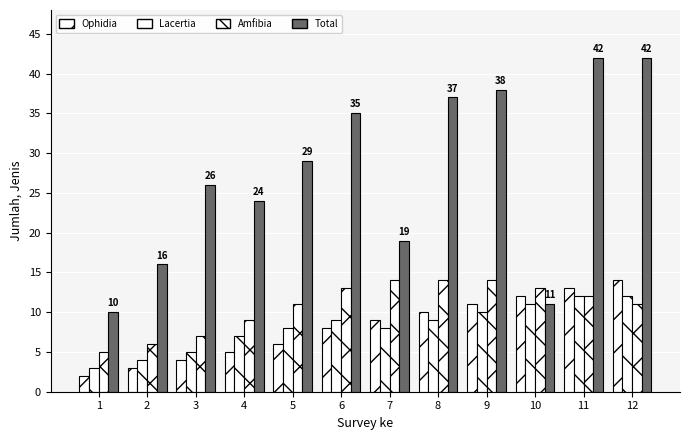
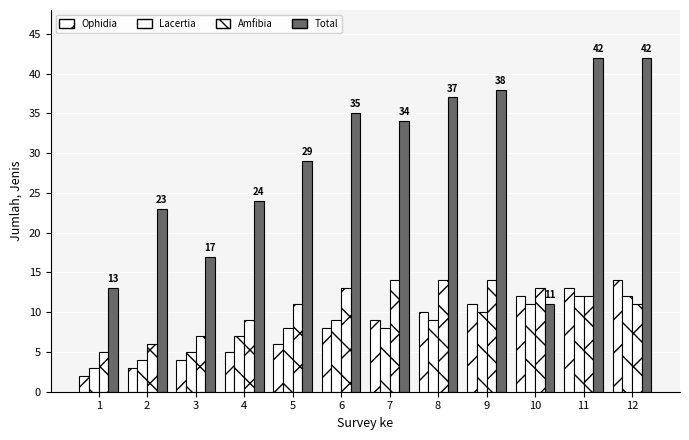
  {
    "Total": {
-     "1": 10,
-     "2": 16,
-     "3": 26,
+     "1": 13,
+     "2": 23,
+     "3": 17,
      "4": 24,
      "5": 29,
      "6": 35,
-     "7": 19,
+     "7": 34,
      "8": 37,
      "9": 38,
      "10": 11,
      "11": 42,
      "12": 42
    }
  }
